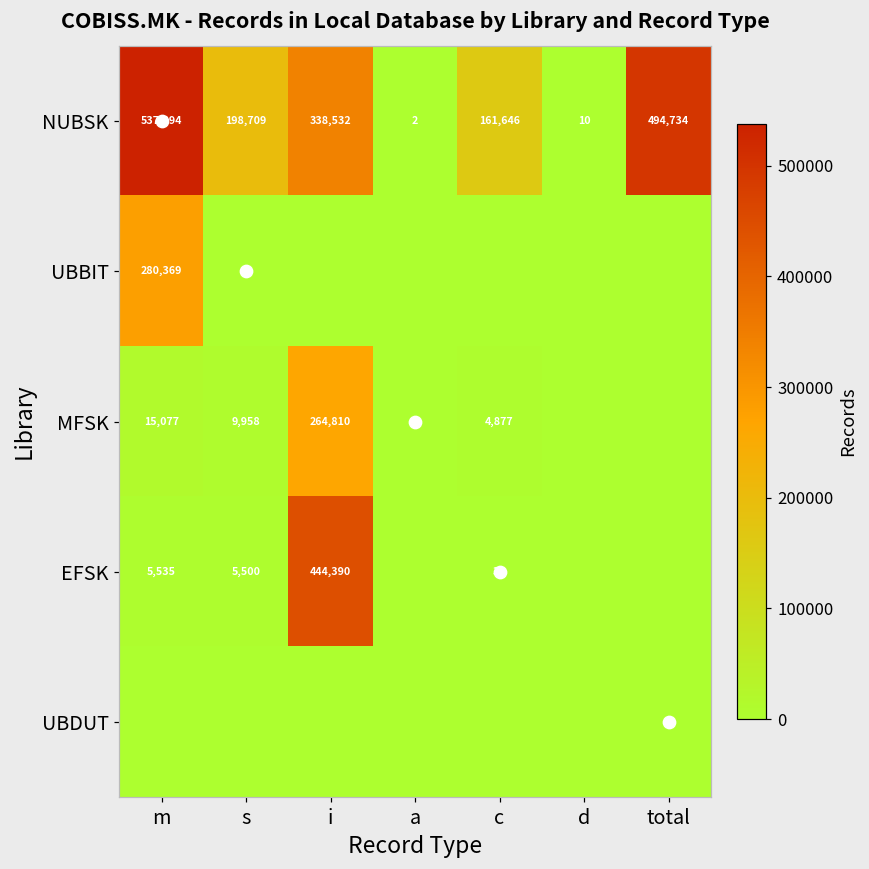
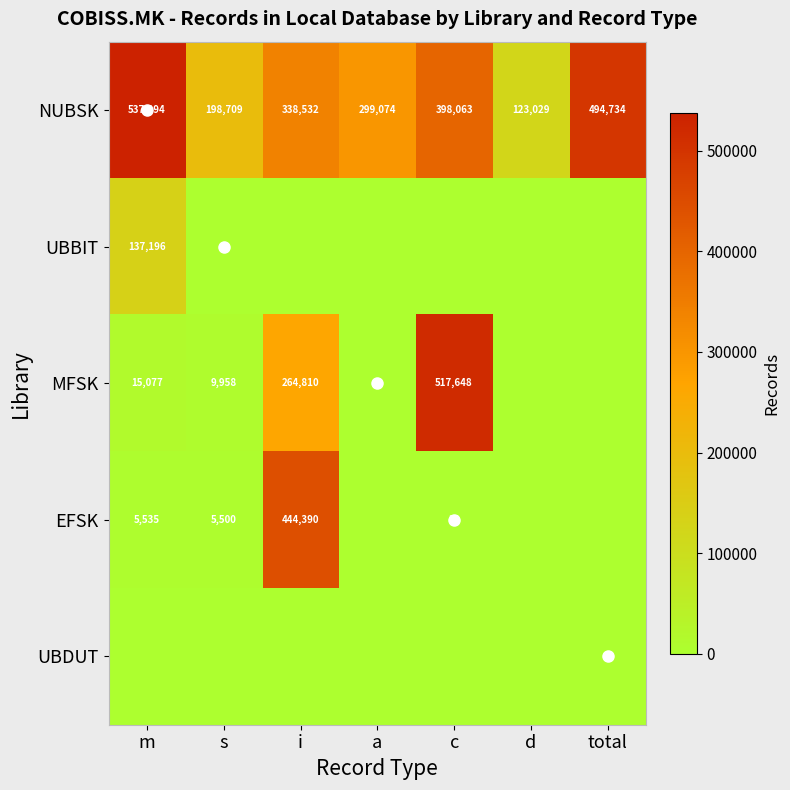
  {
    "NUBSK": {
      "s": "198,709",
      "i": "338,532",
-     "a": "2",
-     "c": "161,646",
-     "d": "10",
+     "a": "299,074",
+     "c": "398,063",
+     "d": "123,029",
      "total": "494,734"
    },
    "UBBIT": {
-     "m": "280,369"
+     "m": "137,196"
    },
    "MFSK": {
      "m": "15,077",
      "s": "9,958",
      "i": "264,810",
-     "c": "4,877"
+     "c": "517,648"
    },
    "EFSK": {
      "m": "5,535",
      "s": "5,500",
      "i": "444,390"
    }
  }
